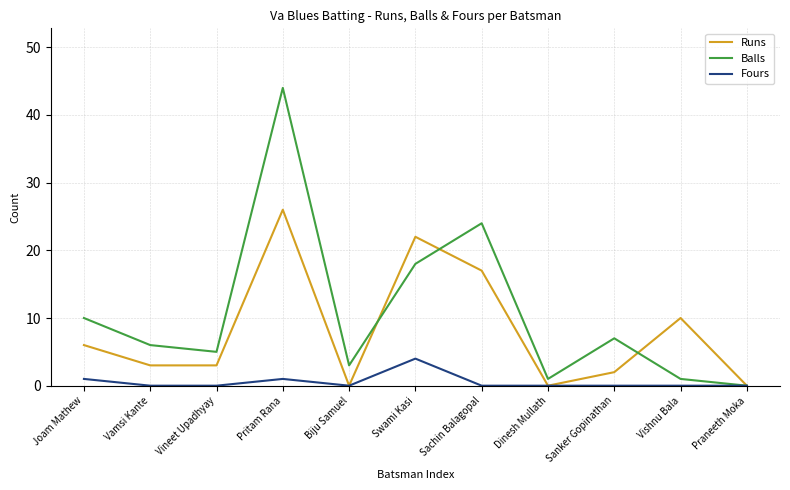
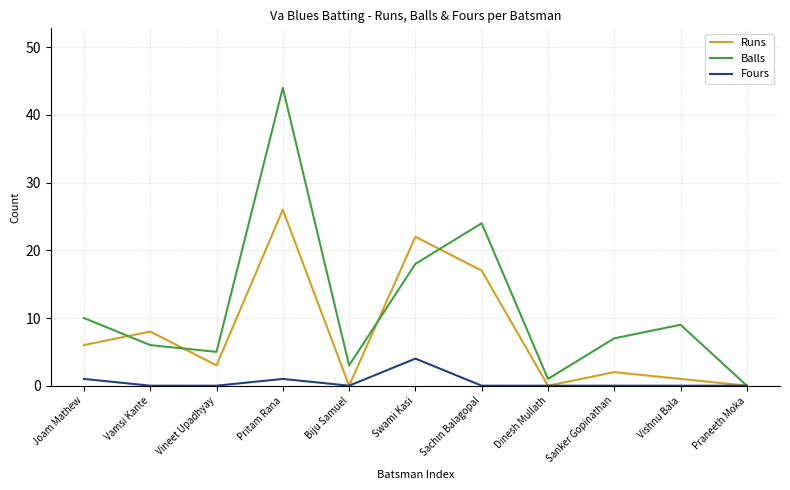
  {
    "Runs": {
      "Joam Mathew": 6,
-     "Vamsi Kante": 3,
+     "Vamsi Kante": 8,
      "Vineet Upadhyay": 3,
      "Pritam Rana": 26,
      "Swami Kasi": 22,
      "Sachin Balagopal": 17,
      "Sanker Gopinathan": 2,
-     "Vishnu Bala": 10
+     "Vishnu Bala": 1
    },
    "Balls": {
      "Joam Mathew": 10,
      "Vamsi Kante": 6,
      "Vineet Upadhyay": 5,
      "Pritam Rana": 44,
      "Biju Samuel": 3,
      "Swami Kasi": 18,
      "Sachin Balagopal": 24,
      "Dinesh Mullath": 1,
      "Sanker Gopinathan": 7,
-     "Vishnu Bala": 1
+     "Vishnu Bala": 9
    },
    "Fours": {
      "Joam Mathew": 1,
      "Vamsi Kante": 0,
      "Vineet Upadhyay": 0,
      "Pritam Rana": 1,
      "Swami Kasi": 4,
      "Sachin Balagopal": 0,
      "Sanker Gopinathan": 0,
      "Vishnu Bala": 0
    }
  }
